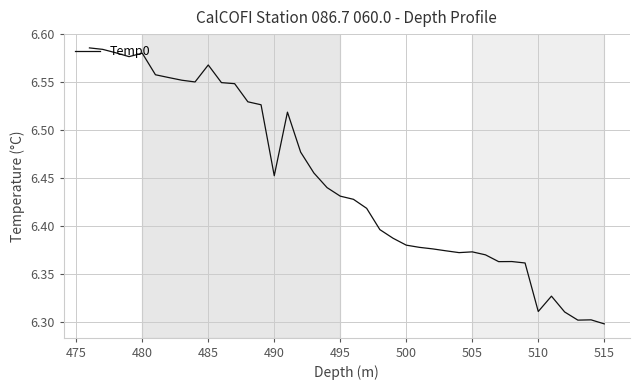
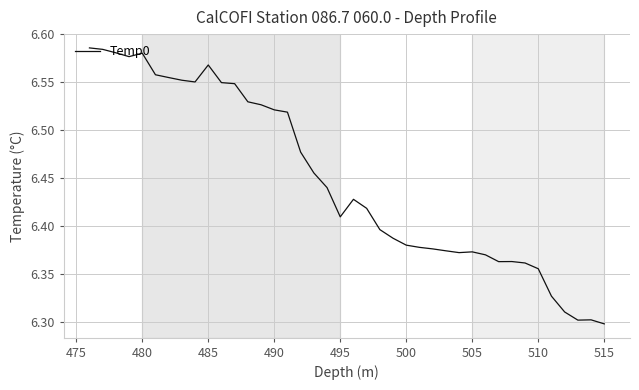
  {
    "480": 6.58,
    "485": 6.57,
-   "490": 6.45,
-   "495": 6.43,
+   "490": 6.52,
+   "495": 6.41,
    "500": 6.38,
    "505": 6.37,
-   "510": 6.31,
+   "510": 6.36,
    "515": 6.30
  }
